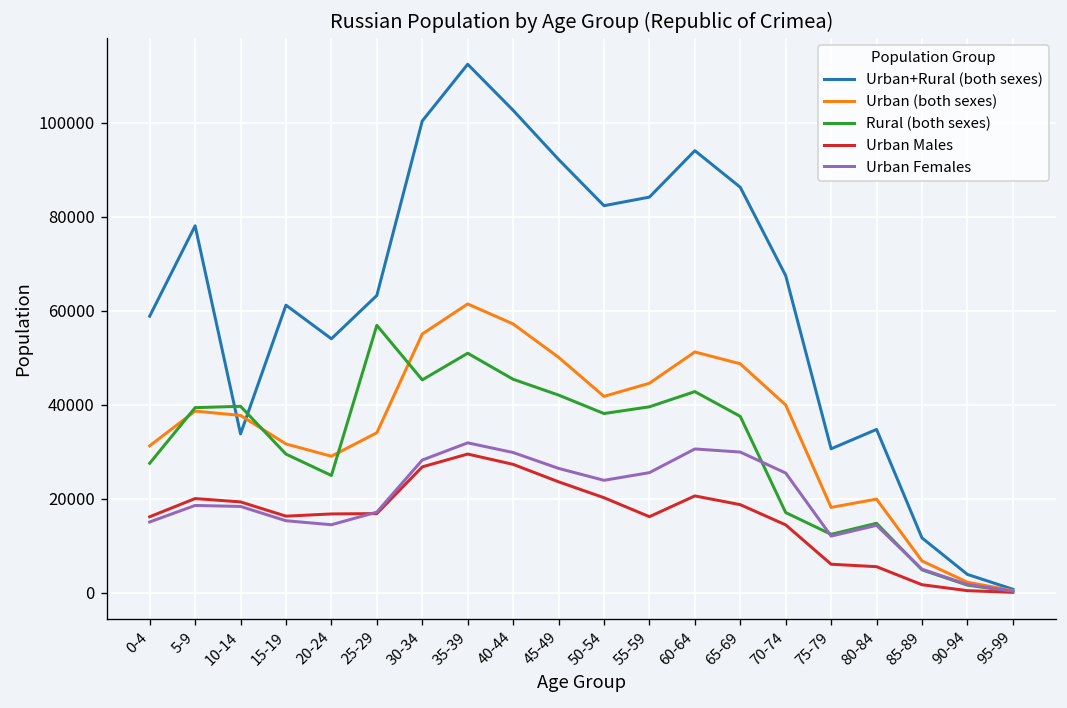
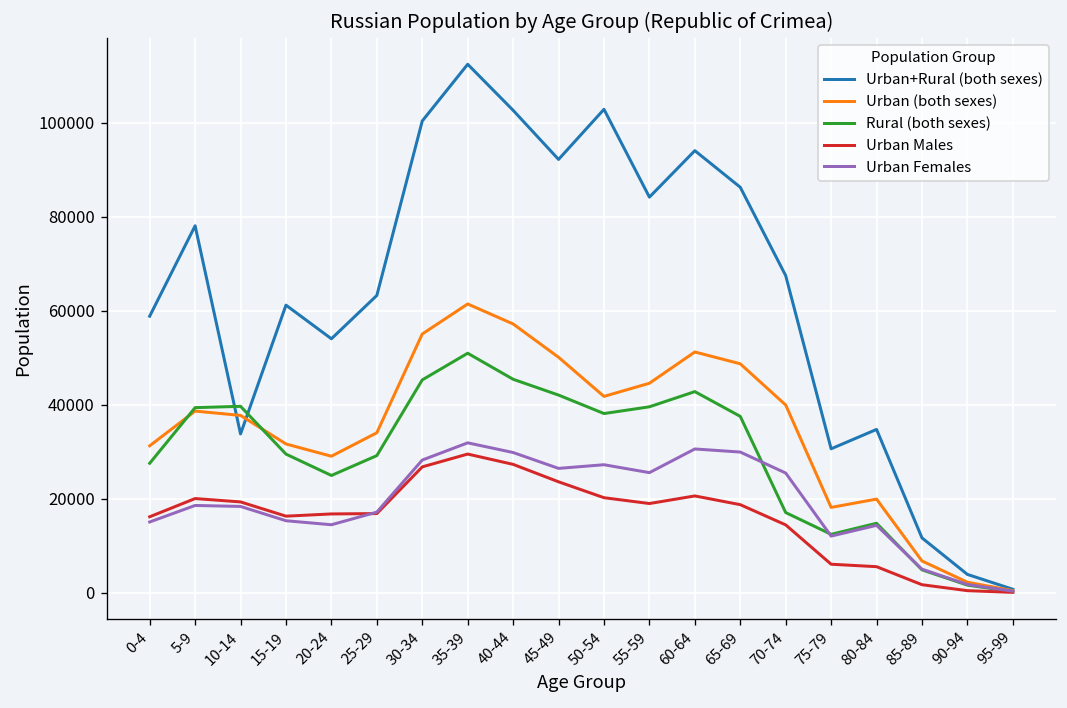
  {
    "Urban+Rural (both sexes)": {
      "0-4": 59000,
      "5-9": 78000,
      "10-14": 34000,
      "15-19": 61000,
      "20-24": 54000,
      "25-29": 63000,
      "30-34": 100000,
      "35-39": 112000,
      "40-44": 103000,
      "45-49": 92000,
-     "50-54": 82000,
+     "50-54": 103000,
      "55-59": 84000,
      "60-64": 94000,
      "65-69": 86000,
      "70-74": 67000,
      "75-79": 31000,
      "80-84": 35000,
      "85-89": 12000,
      "90-94": 4000
    },
    "Urban (both sexes)": {
      "0-4": 31000,
      "5-9": 39000,
      "10-14": 38000,
      "15-19": 32000,
      "20-24": 29000,
      "25-29": 34000,
      "30-34": 55000,
      "35-39": 61000,
      "40-44": 57000,
      "45-49": 50000,
      "50-54": 42000,
      "55-59": 45000,
      "60-64": 51000,
      "65-69": 49000,
      "70-74": 40000,
      "75-79": 18000,
      "80-84": 20000,
      "85-89": 7000
    },
    "Rural (both sexes)": {
      "0-4": 28000,
      "5-9": 39000,
      "10-14": 40000,
      "15-19": 30000,
      "20-24": 25000,
-     "25-29": 57000,
+     "25-29": 29000,
      "30-34": 45000,
      "35-39": 51000,
      "40-44": 45000,
      "45-49": 42000,
      "50-54": 38000,
      "55-59": 40000,
      "60-64": 43000,
      "65-69": 38000,
      "70-74": 17000
    },
    "Urban Males": {
      "0-4": 16000,
      "5-9": 20000,
      "10-14": 19000,
      "15-19": 16000,
      "20-24": 17000,
      "30-34": 27000,
      "35-39": 30000,
      "40-44": 27000,
      "45-49": 24000,
      "50-54": 20000,
-     "55-59": 16000,
+     "55-59": 19000,
      "60-64": 21000,
      "65-69": 19000,
      "70-74": 14000,
      "75-79": 6000,
      "80-84": 6000,
      "85-89": 2000,
      "90-94": 0
    },
    "Urban Females": {
      "0-4": 15000,
      "5-9": 19000,
      "10-14": 18000,
      "15-19": 15000,
      "20-24": 14000,
      "30-34": 28000,
      "35-39": 32000,
      "40-44": 30000,
      "45-49": 26000,
-     "50-54": 24000,
+     "50-54": 27000,
      "55-59": 26000,
      "60-64": 31000,
      "65-69": 30000,
      "70-74": 25000
    }
  }
